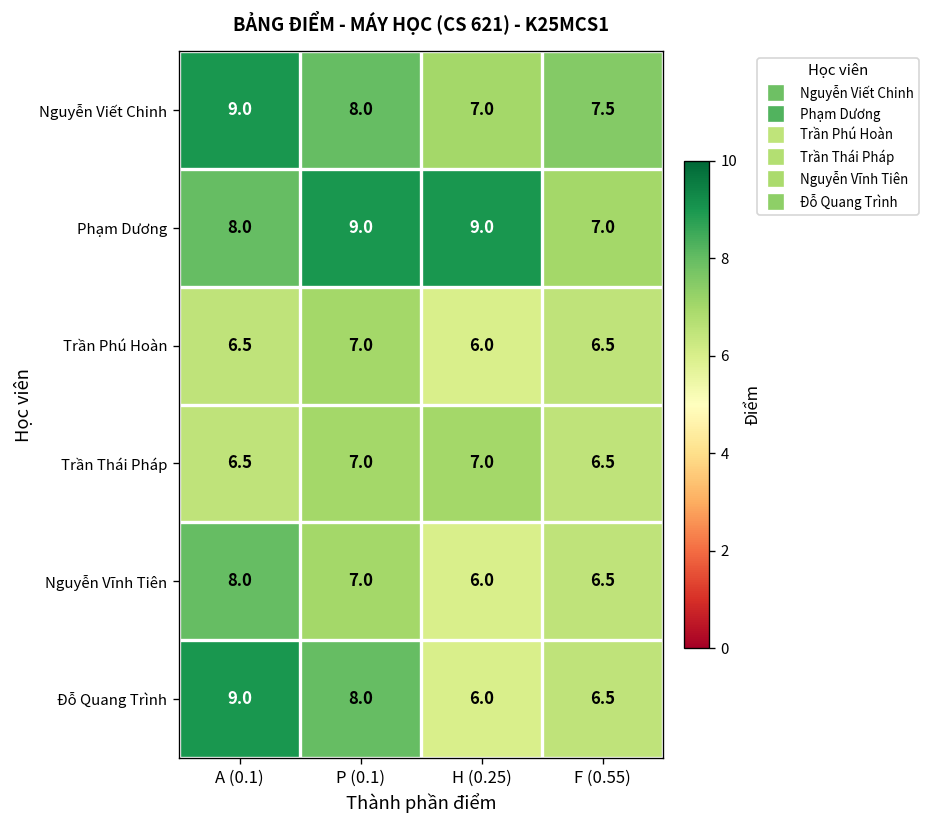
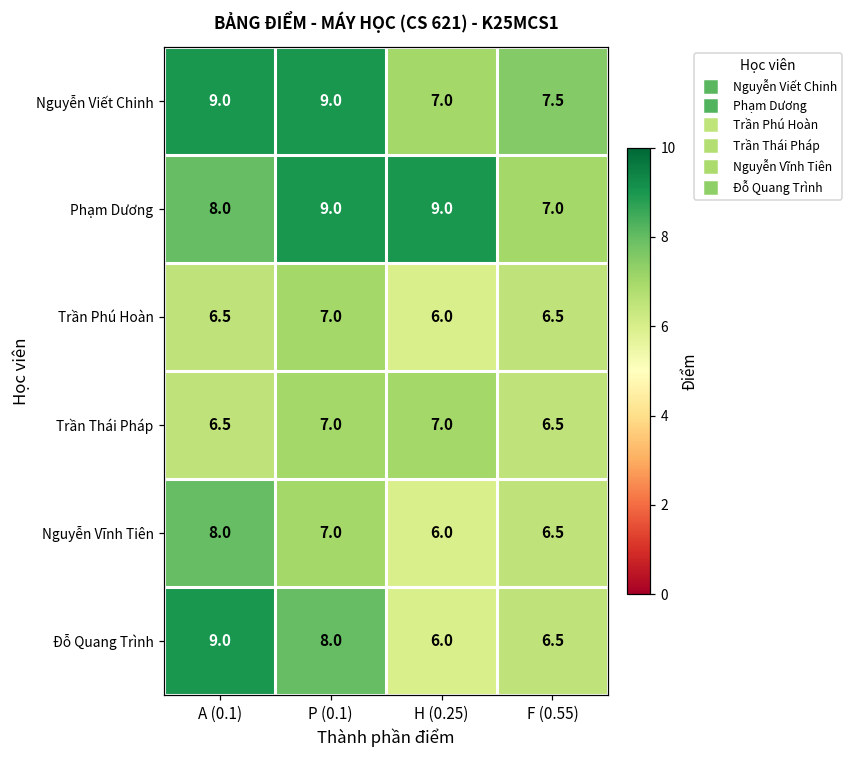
  {
    "Nguyễn Viết Chinh": {
      "A (0.1)": 9.0,
-     "P (0.1)": 8.0,
+     "P (0.1)": 9.0,
      "H (0.25)": 7.0,
      "F (0.55)": 7.5
    },
    "Phạm Dương": {
      "A (0.1)": 8.0,
      "P (0.1)": 9.0,
      "H (0.25)": 9.0,
      "F (0.55)": 7.0
    },
    "Trần Phú Hoàn": {
      "A (0.1)": 6.5,
      "P (0.1)": 7.0,
      "H (0.25)": 6.0,
      "F (0.55)": 6.5
    },
    "Trần Thái Pháp": {
      "A (0.1)": 6.5,
      "P (0.1)": 7.0,
      "H (0.25)": 7.0,
      "F (0.55)": 6.5
    },
    "Nguyễn Vĩnh Tiên": {
      "A (0.1)": 8.0,
      "P (0.1)": 7.0,
      "H (0.25)": 6.0,
      "F (0.55)": 6.5
    },
    "Đỗ Quang Trình": {
      "A (0.1)": 9.0,
      "P (0.1)": 8.0,
      "H (0.25)": 6.0,
      "F (0.55)": 6.5
    }
  }
